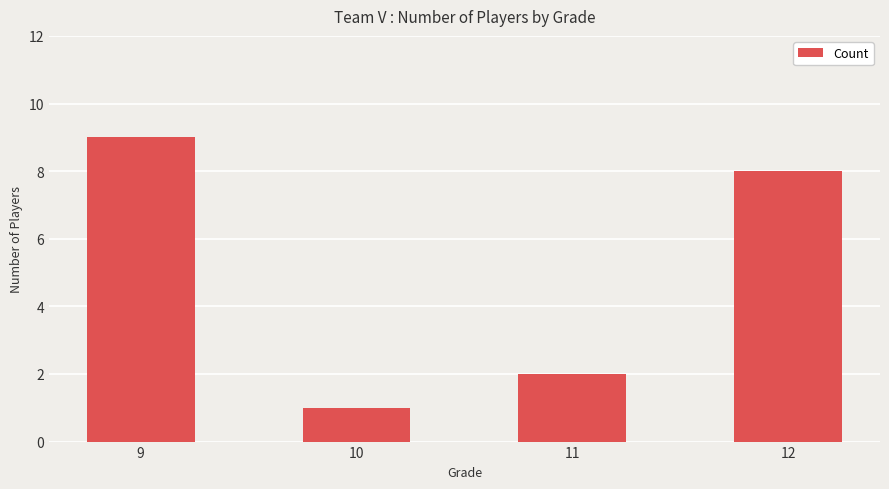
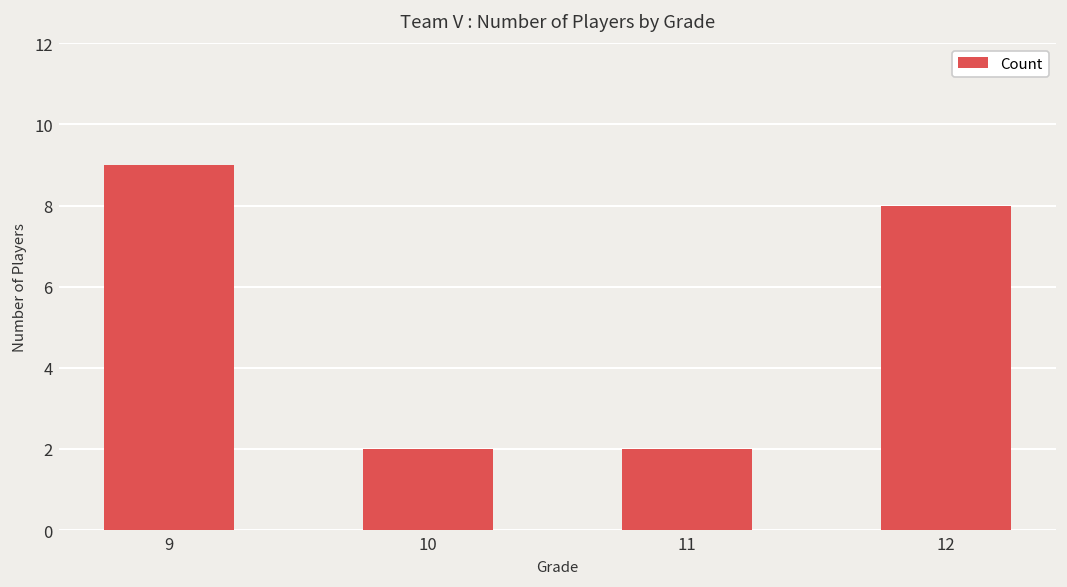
  {
    "9": 9,
-   "10": 1,
+   "10": 2,
    "11": 2,
    "12": 8
  }
